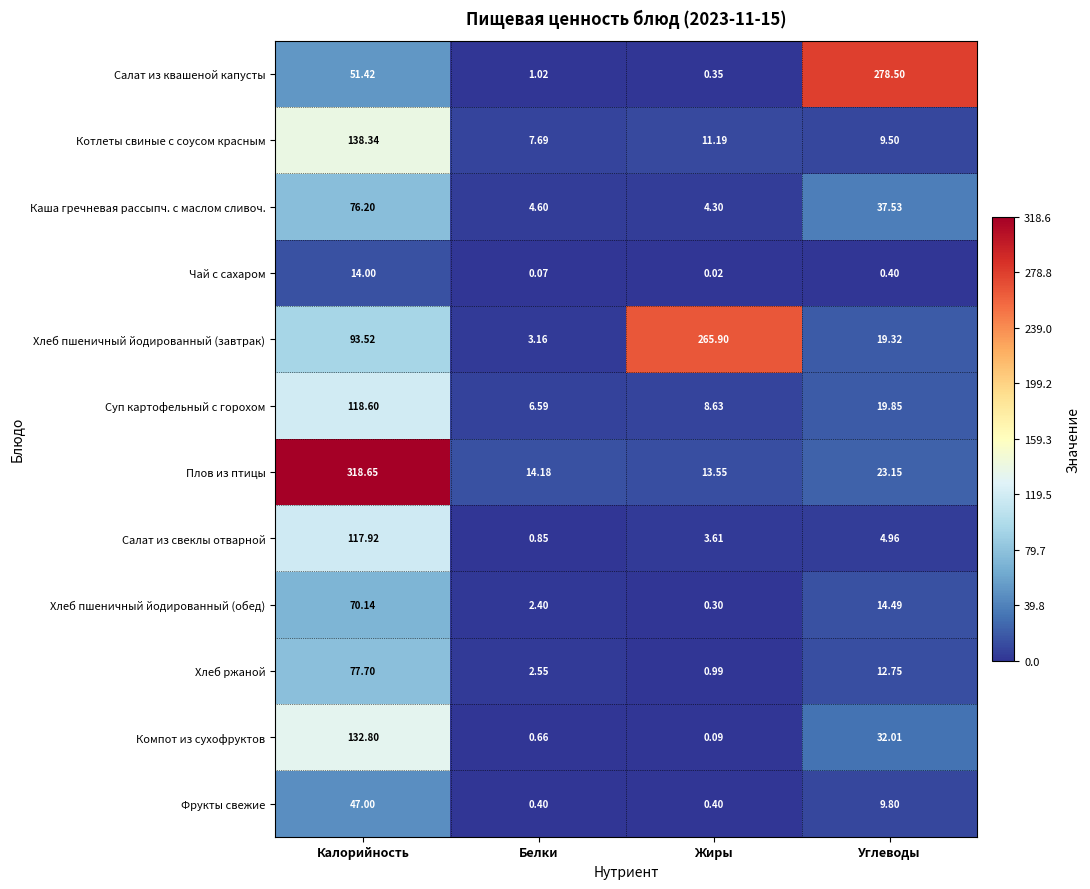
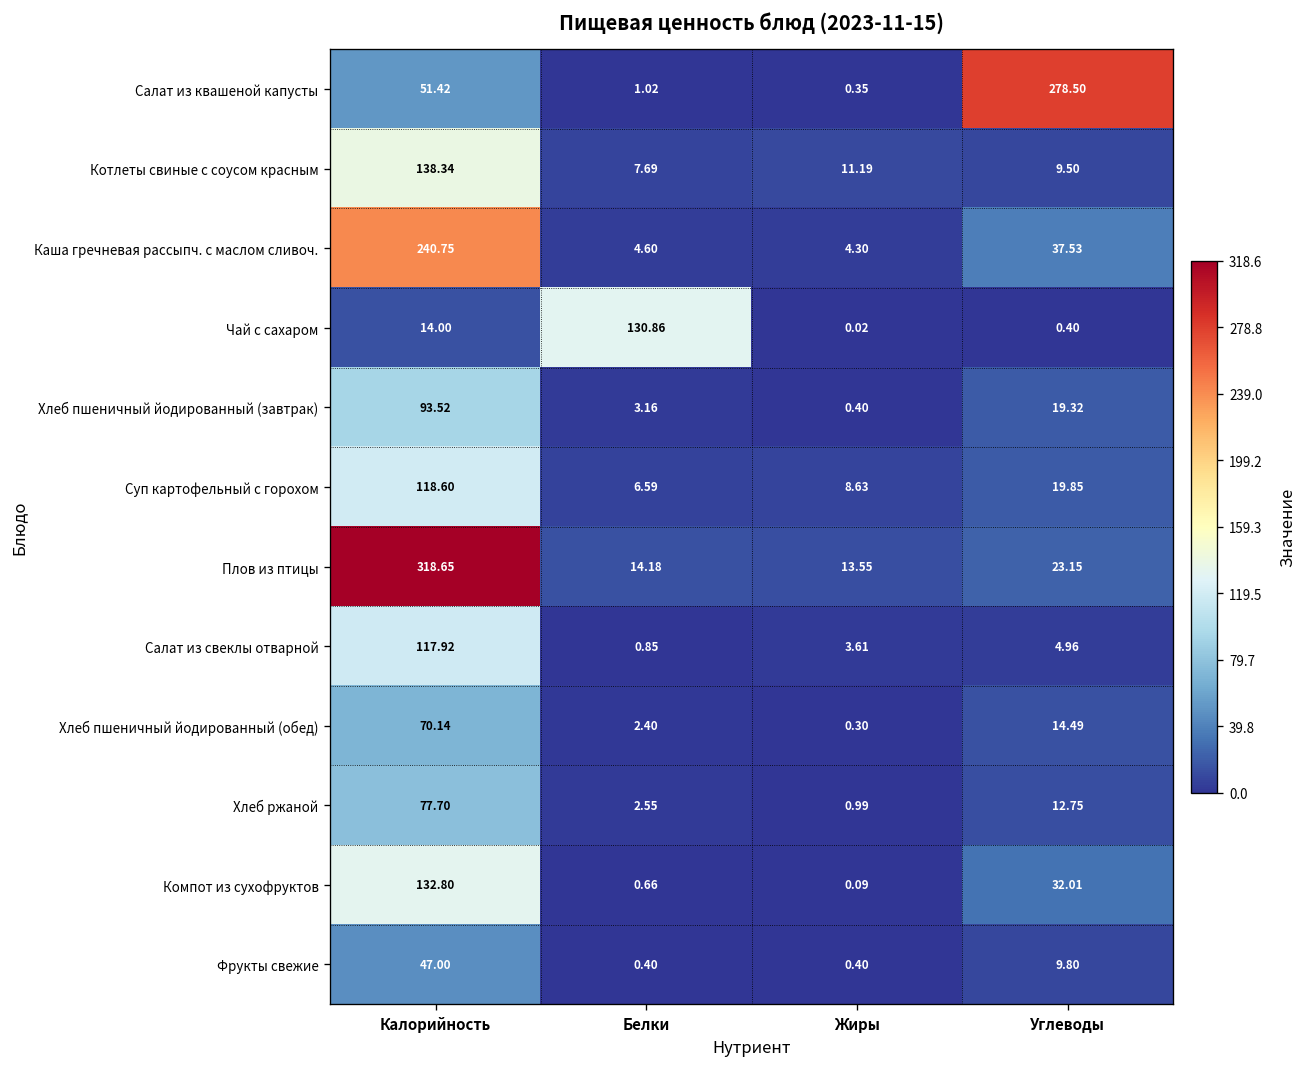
  {
    "Салат из квашеной капусты": {
      "Калорийность": 51.42,
      "Белки": 1.02,
      "Жиры": 0.35,
      "Углеводы": 278.50
    },
    "Котлеты свиные с соусом красным": {
      "Калорийность": 138.34,
      "Белки": 7.69,
      "Жиры": 11.19,
      "Углеводы": 9.50
    },
    "Каша гречневая рассыпч. с маслом сливоч.": {
-     "Калорийность": 76.20,
+     "Калорийность": 240.75,
      "Белки": 4.60,
      "Жиры": 4.30,
      "Углеводы": 37.53
    },
    "Чай с сахаром": {
      "Калорийность": 14.00,
-     "Белки": 0.07,
+     "Белки": 130.86,
      "Жиры": 0.02,
      "Углеводы": 0.40
    },
    "Хлеб пшеничный йодированный (завтрак)": {
      "Калорийность": 93.52,
      "Белки": 3.16,
-     "Жиры": 265.90,
+     "Жиры": 0.40,
      "Углеводы": 19.32
    },
    "Суп картофельный с горохом": {
      "Калорийность": 118.60,
      "Белки": 6.59,
      "Жиры": 8.63,
      "Углеводы": 19.85
    },
    "Плов из птицы": {
      "Калорийность": 318.65,
      "Белки": 14.18,
      "Жиры": 13.55,
      "Углеводы": 23.15
    },
    "Салат из свеклы отварной": {
      "Калорийность": 117.92,
      "Белки": 0.85,
      "Жиры": 3.61,
      "Углеводы": 4.96
    },
    "Хлеб пшеничный йодированный (обед)": {
      "Калорийность": 70.14,
      "Белки": 2.40,
      "Жиры": 0.30,
      "Углеводы": 14.49
    },
    "Хлеб ржаной": {
      "Калорийность": 77.70,
      "Белки": 2.55,
      "Жиры": 0.99,
      "Углеводы": 12.75
    },
    "Компот из сухофруктов": {
      "Калорийность": 132.80,
      "Белки": 0.66,
      "Жиры": 0.09,
      "Углеводы": 32.01
    },
    "Фрукты свежие": {
      "Калорийность": 47.00,
      "Белки": 0.40,
      "Жиры": 0.40,
      "Углеводы": 9.80
    }
  }
